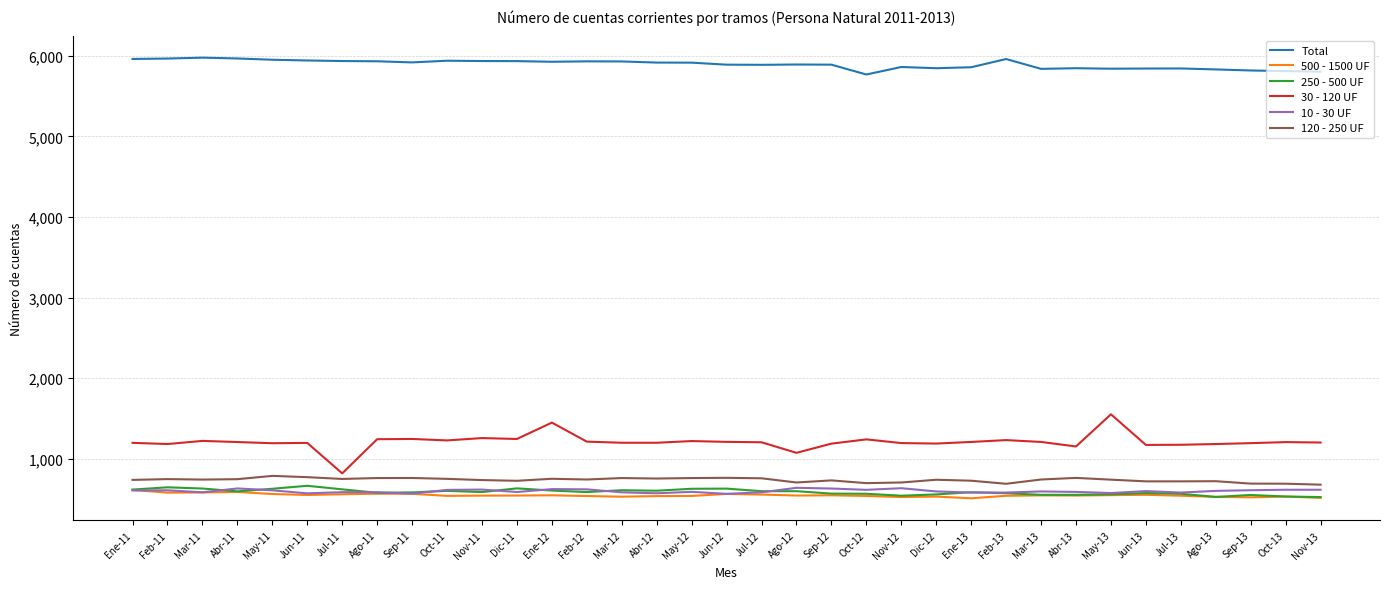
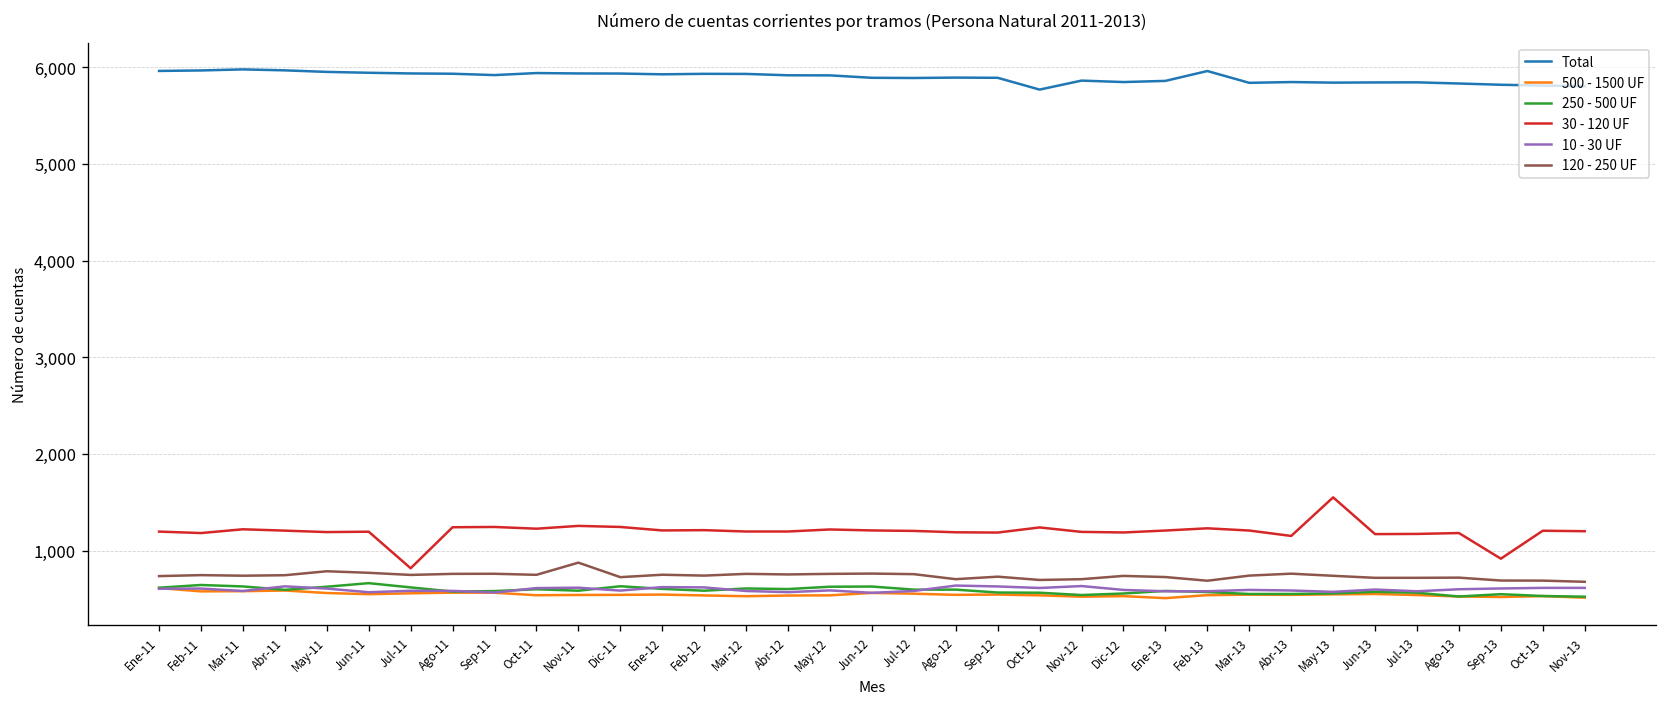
  {
    "Total": {
      "Ene-11": "6,000",
      "Feb-11": "6,000",
      "Mar-11": "6,000",
      "Abr-11": "6,000",
      "May-11": "6,000",
      "Jun-11": "5,900",
      "Jul-11": "5,900",
      "Ago-11": "5,900",
      "Sep-11": "5,900",
      "Oct-11": "5,900",
      "Nov-11": "5,900",
      "Dic-11": "5,900",
      "Ene-12": "5,900",
      "Feb-12": "5,900",
      "Mar-12": "5,900",
      "Abr-12": "5,900",
      "May-12": "5,900",
      "Jun-12": "5,900",
      "Jul-12": "5,900",
      "Ago-12": "5,900",
      "Sep-12": "5,900",
      "Oct-12": "5,800",
      "Nov-12": "5,900",
      "Dic-12": "5,800",
      "Ene-13": "5,900",
      "Feb-13": "6,000",
      "Mar-13": "5,800",
      "Abr-13": "5,800",
      "May-13": "5,800",
      "Jun-13": "5,800",
      "Jul-13": "5,800",
      "Ago-13": "5,800",
      "Sep-13": "5,800"
    },
    "500 - 1500 UF": {
      "May-11": "600",
      "Oct-11": "500",
      "Nov-11": "500",
      "Dic-11": "500",
      "Ene-12": "500",
      "Feb-12": "500",
      "Mar-12": "500",
      "Abr-12": "500",
      "May-12": "500",
      "Ago-12": "500",
      "Ene-13": "500",
      "Feb-13": "500"
    },
    "250 - 500 UF": {
      "Feb-11": "600",
      "Mar-11": "600",
      "Jun-11": "700",
      "Jul-11": "600",
      "Dic-11": "600",
      "Feb-12": "600",
      "Abr-12": "600",
      "May-12": "600",
      "Jun-12": "600",
      "Ago-12": "600"
    },
    "30 - 120 UF": {
      "Ene-11": "1,200",
      "Feb-11": "1,200",
      "Mar-11": "1,200",
      "Abr-11": "1,200",
      "May-11": "1,200",
      "Jun-11": "1,200",
      "Jul-11": "800",
      "Ago-11": "1,200",
      "Sep-11": "1,200",
      "Oct-11": "1,200",
      "Nov-11": "1,300",
      "Dic-11": "1,200",
-     "Ene-12": "1,400",
+     "Ene-12": "1,200",
      "Feb-12": "1,200",
      "Mar-12": "1,200",
      "Abr-12": "1,200",
      "May-12": "1,200",
      "Jun-12": "1,200",
      "Jul-12": "1,200",
-     "Ago-12": "1,100",
+     "Ago-12": "1,200",
      "Sep-12": "1,200",
      "Oct-12": "1,200",
      "Nov-12": "1,200",
      "Dic-12": "1,200",
      "Ene-13": "1,200",
      "Feb-13": "1,200",
      "Mar-13": "1,200",
      "Abr-13": "1,200",
      "May-13": "1,600",
      "Jun-13": "1,200",
      "Jul-13": "1,200",
      "Ago-13": "1,200",
-     "Sep-13": "1,200",
+     "Sep-13": "900",
      "Oct-13": "1,200",
      "Nov-13": "1,200"
    },
    "10 - 30 UF": {
      "Abr-11": "600",
      "Dic-11": "600",
      "Feb-12": "600",
      "Abr-12": "600",
      "May-12": "600",
      "Ago-12": "600",
      "Sep-12": "600",
      "Oct-12": "600",
      "Nov-12": "600",
      "Dic-12": "600",
      "Mar-13": "600",
      "Abr-13": "600",
      "Ago-13": "600",
      "Sep-13": "600",
      "Oct-13": "600",
      "Nov-13": "600"
    },
    "120 - 250 UF": {
      "Ene-11": "700",
      "Feb-11": "700",
      "Mar-11": "700",
      "Abr-11": "700",
      "May-11": "800",
      "Jun-11": "800",
      "Jul-11": "700",
      "Ago-11": "800",
      "Sep-11": "800",
      "Oct-11": "800",
-     "Nov-11": "700",
+     "Nov-11": "900",
      "Dic-11": "700",
      "Ene-12": "800",
      "Feb-12": "700",
      "Mar-12": "800",
      "Abr-12": "800",
      "May-12": "800",
      "Jun-12": "800",
      "Jul-12": "800",
      "Ago-12": "700",
      "Sep-12": "700",
      "Oct-12": "700",
      "Nov-12": "700",
      "Dic-12": "700",
      "Ene-13": "700",
      "Feb-13": "700",
      "Mar-13": "700",
      "Abr-13": "800",
      "May-13": "700",
      "Jun-13": "700",
      "Jul-13": "700",
      "Ago-13": "700",
      "Sep-13": "700",
      "Oct-13": "700",
      "Nov-13": "700"
    }
  }
